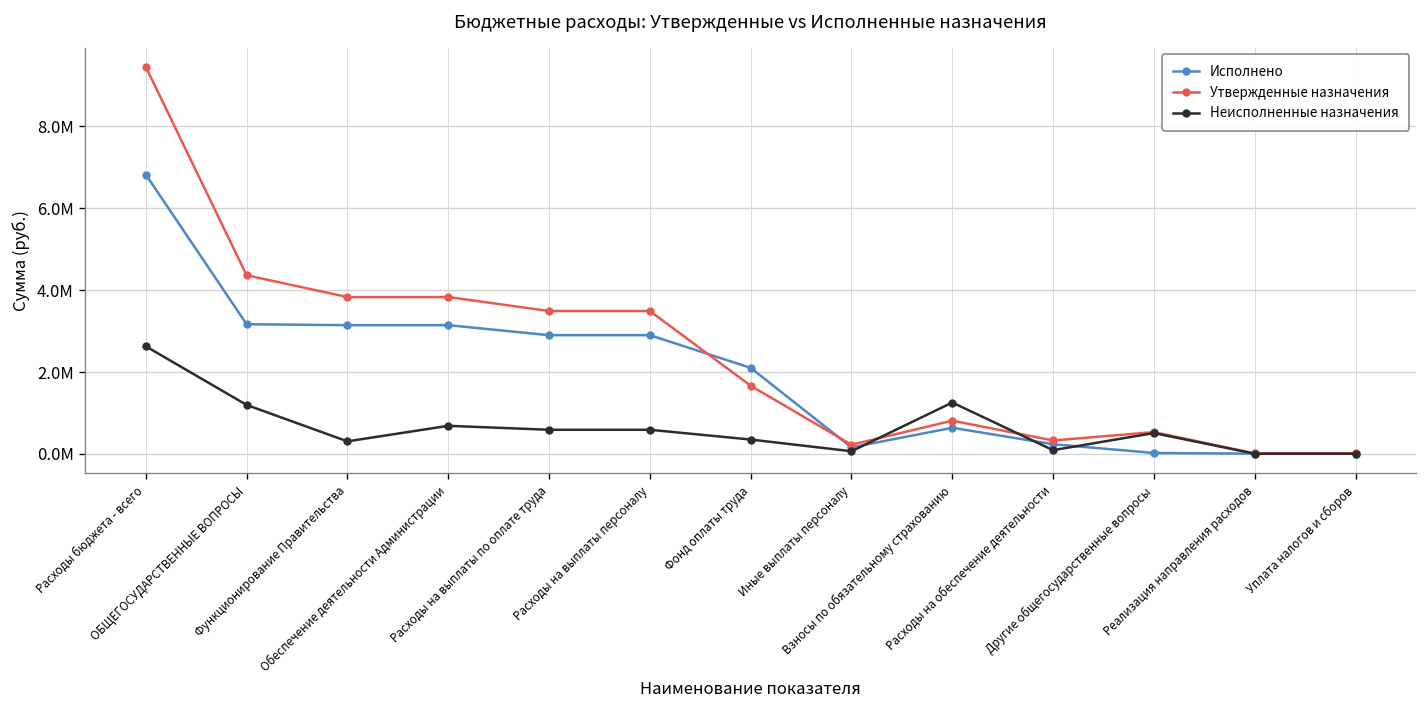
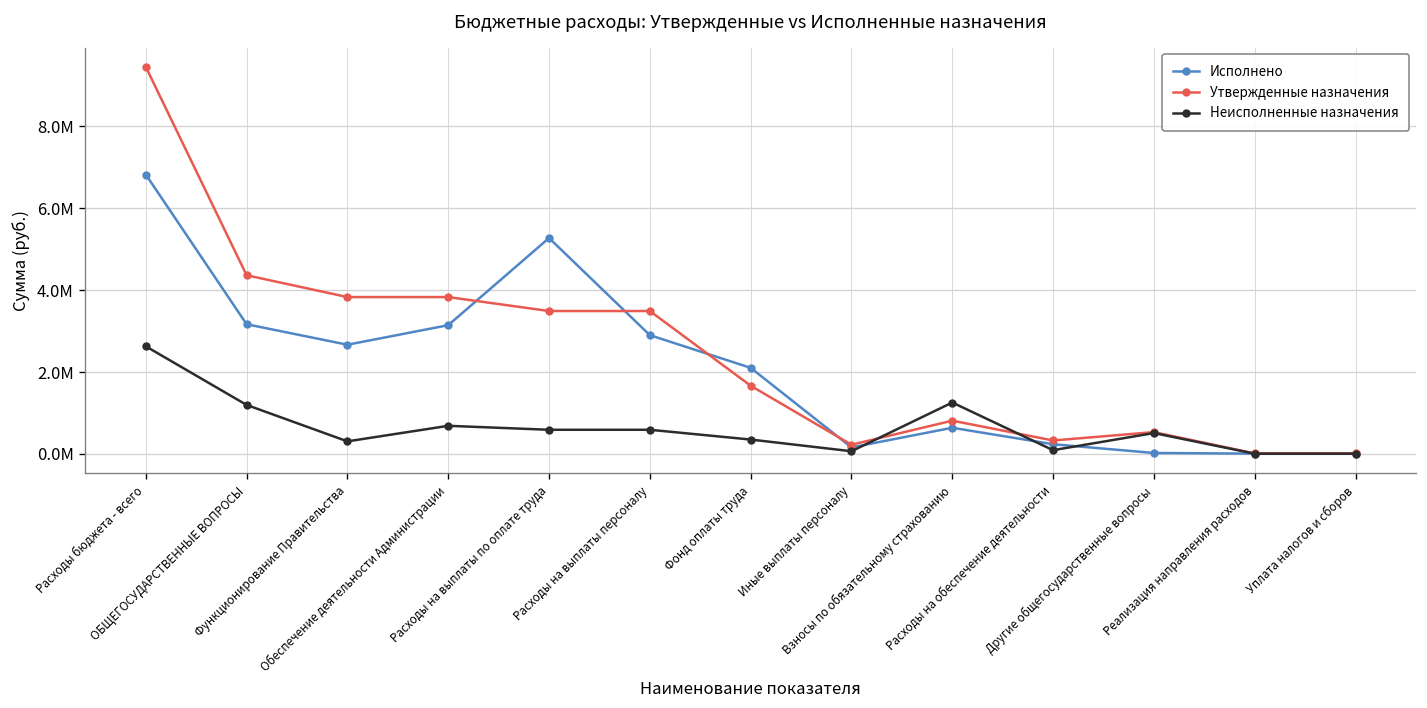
  {
    "Исполнено": {
      "Расходы бюджета - всего": 6800000,
      "ОБЩЕГОСУДАРСТВЕННЫЕ ВОПРОСЫ": 3200000,
-     "Функционирование Правительства": 3100000,
+     "Функционирование Правительства": 2700000,
      "Обеспечение деятельности Администрации": 3100000,
-     "Расходы на выплаты по оплате труда": 2900000,
+     "Расходы на выплаты по оплате труда": 5300000,
      "Расходы на выплаты персоналу": 2900000,
      "Фонд оплаты труда": 2100000,
      "Взносы по обязательному страхованию": 600000,
      "Расходы на обеспечение деятельности": 200000,
      "Другие общегосударственные вопросы": 0
    },
    "Утвержденные назначения": {
      "Расходы бюджета - всего": 9500000,
      "ОБЩЕГОСУДАРСТВЕННЫЕ ВОПРОСЫ": 4400000,
      "Функционирование Правительства": 3800000,
      "Обеспечение деятельности Администрации": 3800000,
      "Расходы на выплаты по оплате труда": 3500000,
      "Расходы на выплаты персоналу": 3500000,
      "Фонд оплаты труда": 1700000,
      "Взносы по обязательному страхованию": 800000,
      "Расходы на обеспечение деятельности": 300000
    },
    "Неисполненные назначения": {
      "Расходы бюджета - всего": 2600000,
      "ОБЩЕГОСУДАРСТВЕННЫЕ ВОПРОСЫ": 1200000,
      "Функционирование Правительства": 300000,
      "Обеспечение деятельности Администрации": 700000,
      "Расходы на выплаты по оплате труда": 600000,
      "Расходы на выплаты персоналу": 600000,
      "Фонд оплаты труда": 400000,
      "Иные выплаты персоналу": 100000,
      "Взносы по обязательному страхованию": 1300000,
      "Расходы на обеспечение деятельности": 100000
    }
  }
